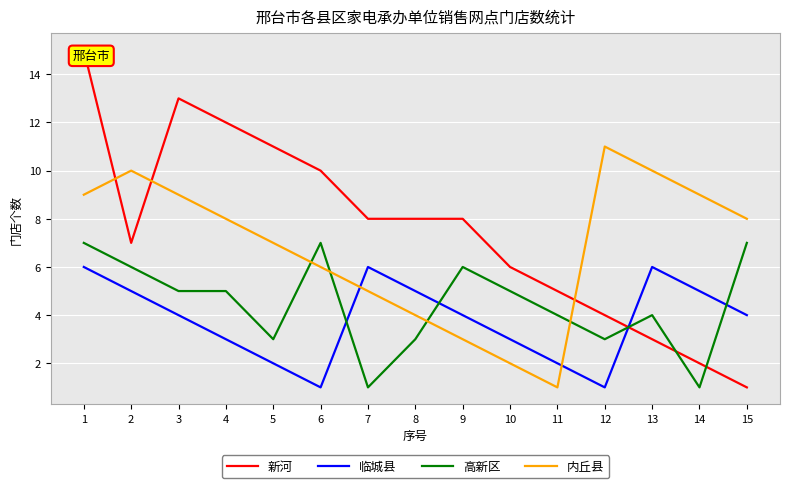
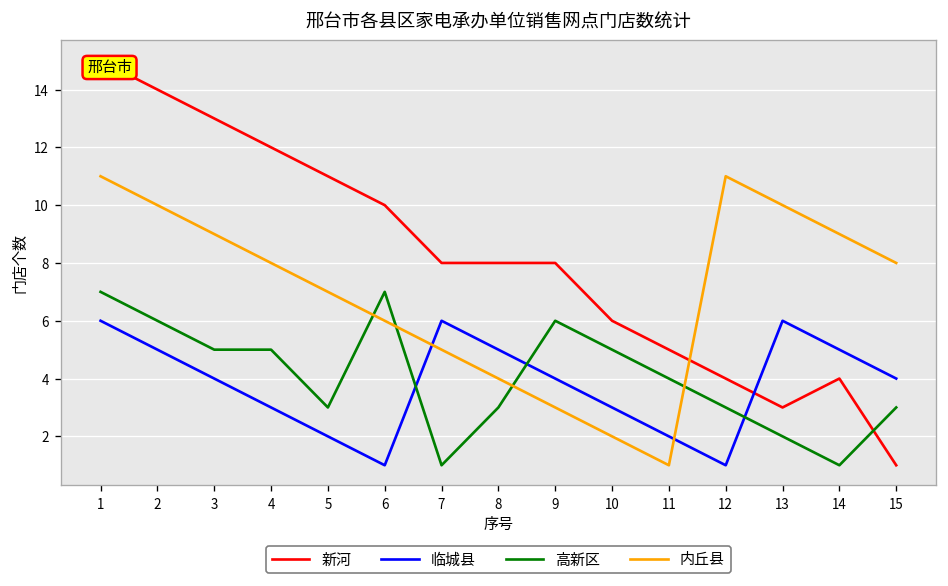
  {
    "新河": {
-     "2": 7,
+     "2": 14,
      "3": 13,
      "4": 12,
      "5": 11,
      "6": 10,
      "7": 8,
      "8": 8,
      "9": 8,
      "10": 6,
      "11": 5,
      "12": 4,
      "13": 3,
-     "14": 2,
+     "14": 4,
      "15": 1
    },
    "临城县": {
      "1": 6,
      "2": 5,
      "3": 4,
      "4": 3,
      "5": 2,
      "6": 1,
      "7": 6,
      "8": 5,
      "9": 4,
      "10": 3,
      "11": 2,
      "12": 1,
      "13": 6,
      "14": 5,
      "15": 4
    },
    "高新区": {
      "1": 7,
      "2": 6,
      "3": 5,
      "4": 5,
      "5": 3,
      "6": 7,
      "7": 1,
      "8": 3,
      "9": 6,
      "10": 5,
      "11": 4,
      "12": 3,
-     "13": 4,
+     "13": 2,
      "14": 1,
-     "15": 7
+     "15": 3
    },
    "内丘县": {
-     "1": 9,
+     "1": 11,
      "2": 10,
      "3": 9,
      "4": 8,
      "5": 7,
      "6": 6,
      "7": 5,
      "8": 4,
      "9": 3,
      "10": 2,
      "11": 1,
      "12": 11,
      "13": 10,
      "14": 9,
      "15": 8
    }
  }
